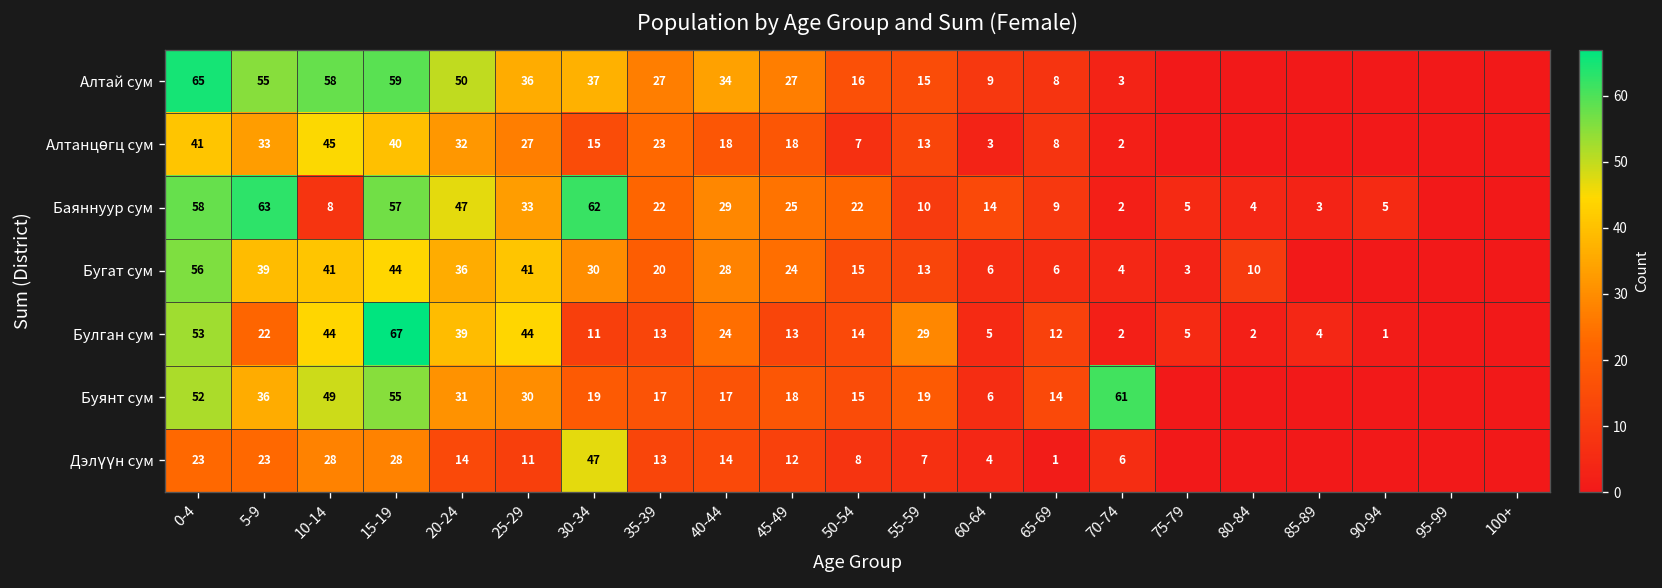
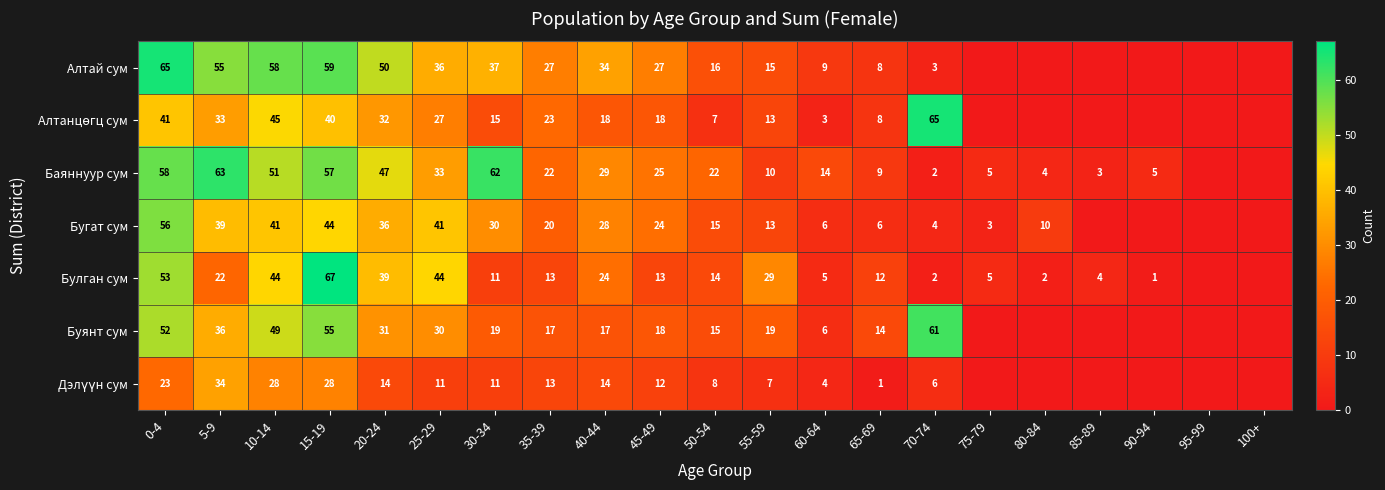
  {
    "Алтай сум": {
      "0-4": 65,
      "5-9": 55,
      "10-14": 58,
      "15-19": 59,
      "20-24": 50,
      "25-29": 36,
      "30-34": 37,
      "35-39": 27,
      "40-44": 34,
      "45-49": 27,
      "50-54": 16,
      "55-59": 15,
      "60-64": 9,
      "65-69": 8,
      "70-74": 3
    },
    "Алтанцөгц сум": {
      "0-4": 41,
      "5-9": 33,
      "10-14": 45,
      "15-19": 40,
      "20-24": 32,
      "25-29": 27,
      "30-34": 15,
      "35-39": 23,
      "40-44": 18,
      "45-49": 18,
      "50-54": 7,
      "55-59": 13,
      "60-64": 3,
      "65-69": 8,
-     "70-74": 2
+     "70-74": 65
    },
    "Баяннуур сум": {
      "0-4": 58,
      "5-9": 63,
-     "10-14": 8,
+     "10-14": 51,
      "15-19": 57,
      "20-24": 47,
      "25-29": 33,
      "30-34": 62,
      "35-39": 22,
      "40-44": 29,
      "45-49": 25,
      "50-54": 22,
      "55-59": 10,
      "60-64": 14,
      "65-69": 9,
      "70-74": 2,
      "75-79": 5,
      "80-84": 4,
      "85-89": 3,
      "90-94": 5
    },
    "Бугат сум": {
      "0-4": 56,
      "5-9": 39,
      "10-14": 41,
      "15-19": 44,
      "20-24": 36,
      "25-29": 41,
      "30-34": 30,
      "35-39": 20,
      "40-44": 28,
      "45-49": 24,
      "50-54": 15,
      "55-59": 13,
      "60-64": 6,
      "65-69": 6,
      "70-74": 4,
      "75-79": 3,
      "80-84": 10
    },
    "Булган сум": {
      "0-4": 53,
      "5-9": 22,
      "10-14": 44,
      "15-19": 67,
      "20-24": 39,
      "25-29": 44,
      "30-34": 11,
      "35-39": 13,
      "40-44": 24,
      "45-49": 13,
      "50-54": 14,
      "55-59": 29,
      "60-64": 5,
      "65-69": 12,
      "70-74": 2,
      "75-79": 5,
      "80-84": 2,
      "85-89": 4,
      "90-94": 1
    },
    "Буянт сум": {
      "0-4": 52,
      "5-9": 36,
      "10-14": 49,
      "15-19": 55,
      "20-24": 31,
      "25-29": 30,
      "30-34": 19,
      "35-39": 17,
      "40-44": 17,
      "45-49": 18,
      "50-54": 15,
      "55-59": 19,
      "60-64": 6,
      "65-69": 14,
      "70-74": 61
    },
    "Дэлүүн сум": {
      "0-4": 23,
-     "5-9": 23,
+     "5-9": 34,
      "10-14": 28,
      "15-19": 28,
      "20-24": 14,
      "25-29": 11,
-     "30-34": 47,
+     "30-34": 11,
      "35-39": 13,
      "40-44": 14,
      "45-49": 12,
      "50-54": 8,
      "55-59": 7,
      "60-64": 4,
      "65-69": 1,
      "70-74": 6
    }
  }
